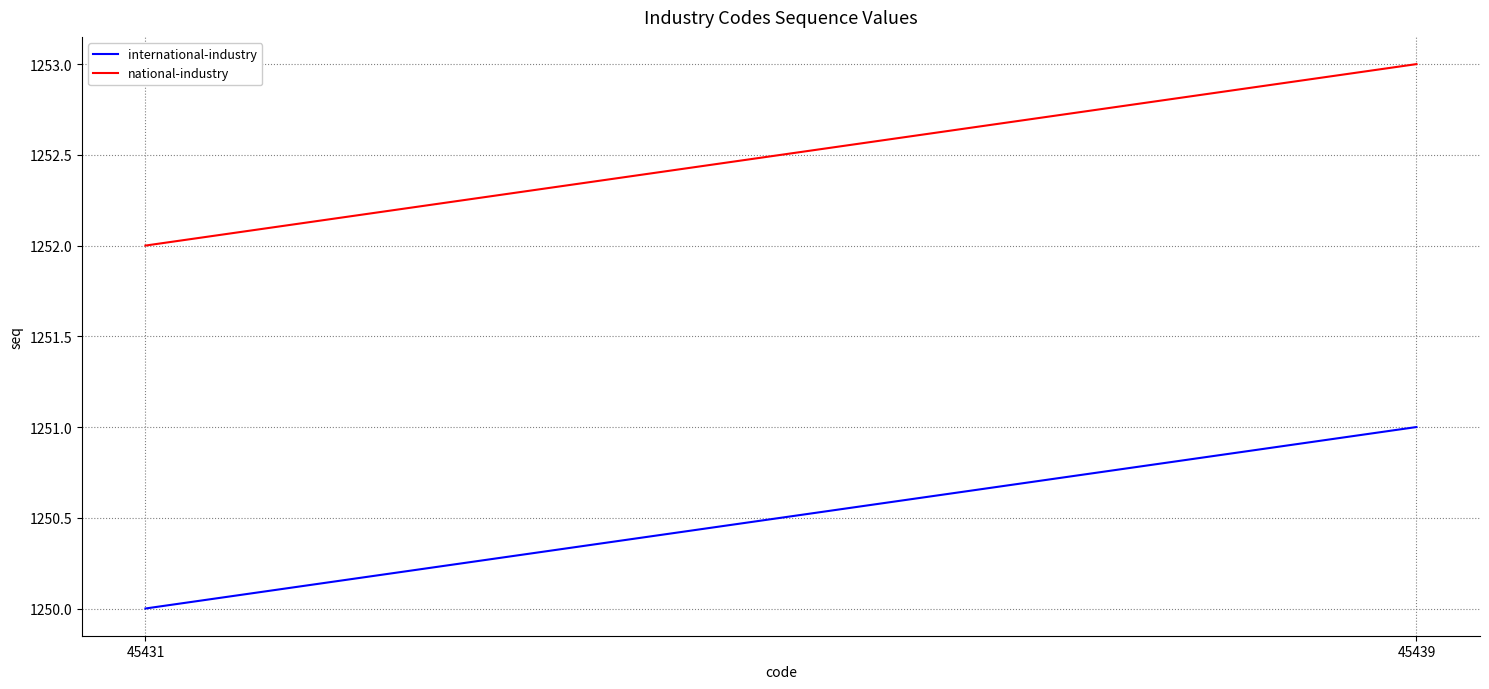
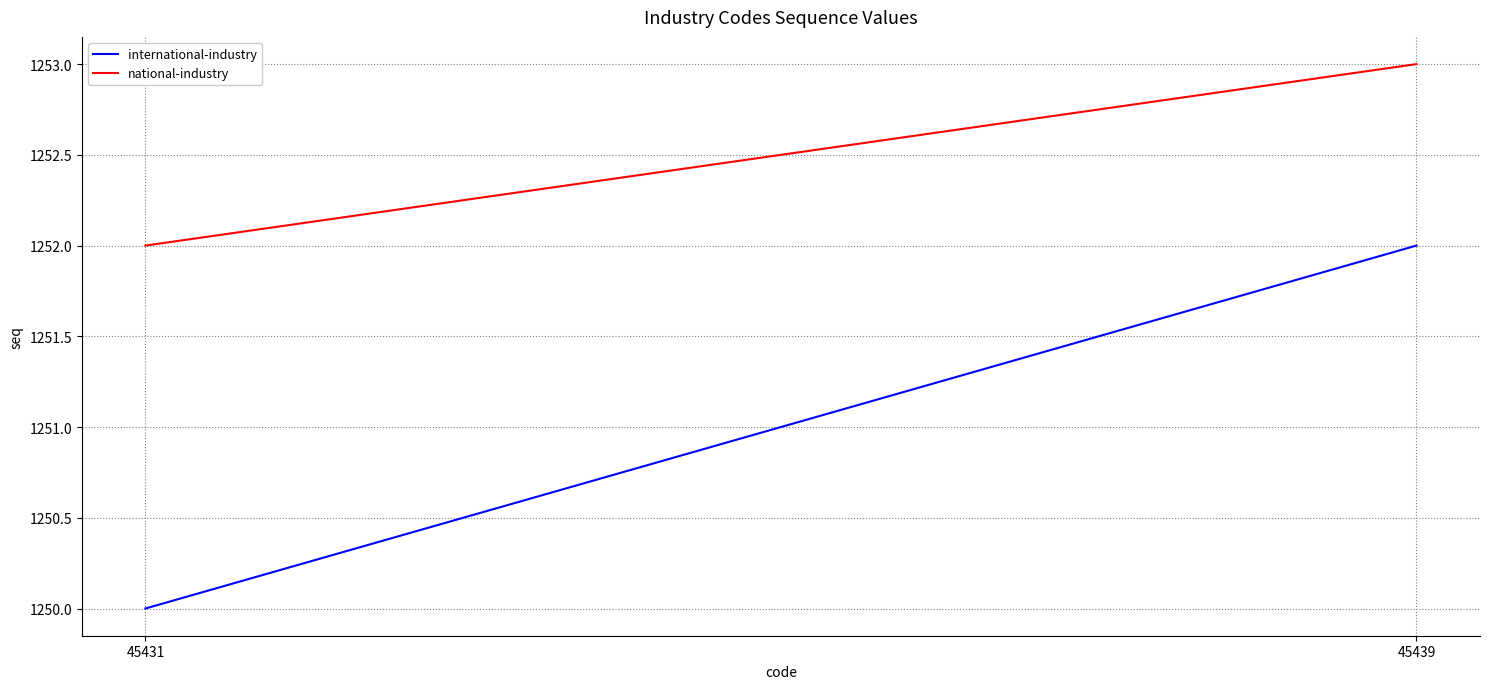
  {
    "international-industry": {
      "45431": 1250,
-     "45439": 1251
+     "45439": 1252
    },
    "national-industry": {
      "45431": 1252,
      "45439": 1253
    }
  }
